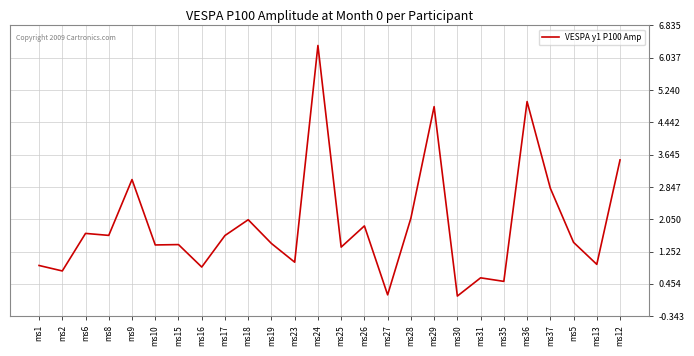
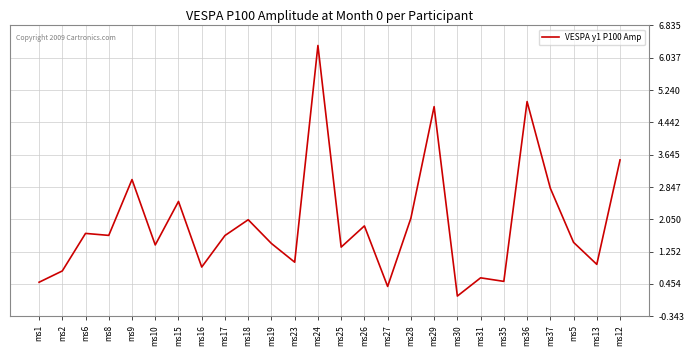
  {
-   "ms1": 0.9,
+   "ms1": 0.5,
    "ms2": 0.8,
    "ms6": 1.7,
    "ms8": 1.7,
    "ms9": 3.0,
    "ms10": 1.4,
-   "ms15": 1.4,
+   "ms15": 2.5,
    "ms16": 0.9,
    "ms17": 1.6,
    "ms18": 2.0,
    "ms19": 1.5,
    "ms23": 1.0,
    "ms24": 6.3,
    "ms25": 1.4,
    "ms26": 1.9,
-   "ms27": 0.2,
+   "ms27": 0.4,
    "ms28": 2.1,
    "ms29": 4.8,
    "ms30": 0.2,
    "ms31": 0.6,
    "ms35": 0.5,
    "ms36": 5.0,
    "ms37": 2.8,
    "ms5": 1.5,
    "ms13": 0.9,
    "ms12": 3.5
  }
